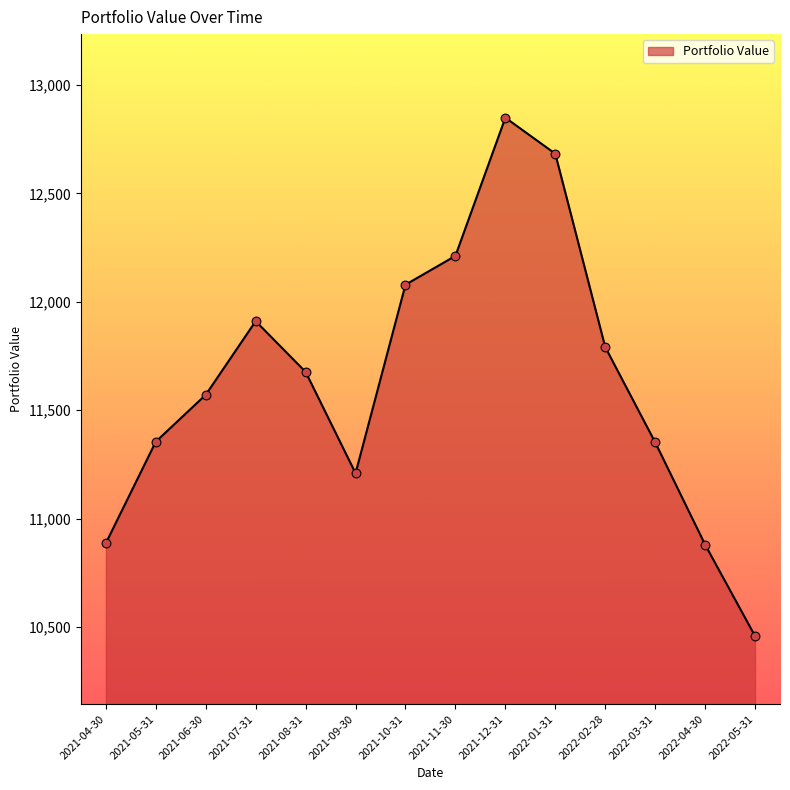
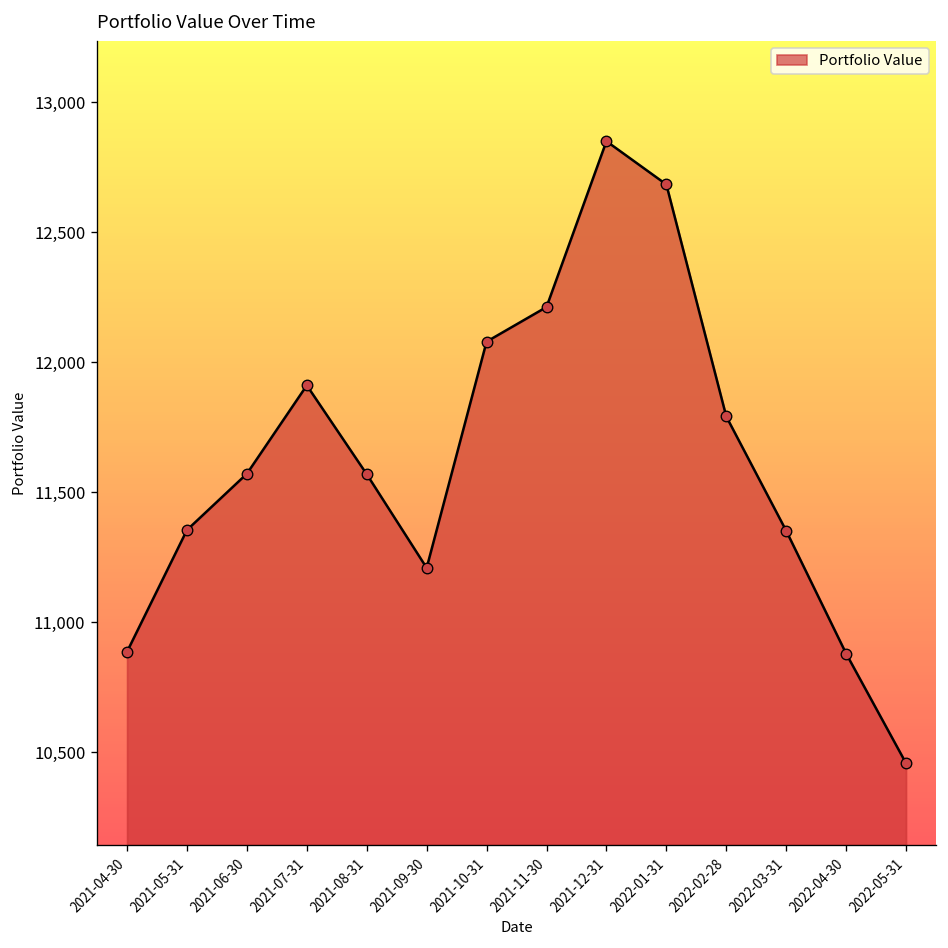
  {
    "2021-04-30": "10,890",
    "2021-05-31": "11,360",
    "2021-06-30": "11,570",
    "2021-07-31": "11,910",
-   "2021-08-31": "11,680",
+   "2021-08-31": "11,570",
    "2021-09-30": "11,210",
    "2021-10-31": "12,080",
    "2021-11-30": "12,210",
    "2021-12-31": "12,850",
    "2022-01-31": "12,680",
    "2022-02-28": "11,790",
    "2022-03-31": "11,350",
    "2022-04-30": "10,880",
    "2022-05-31": "10,460"
  }
